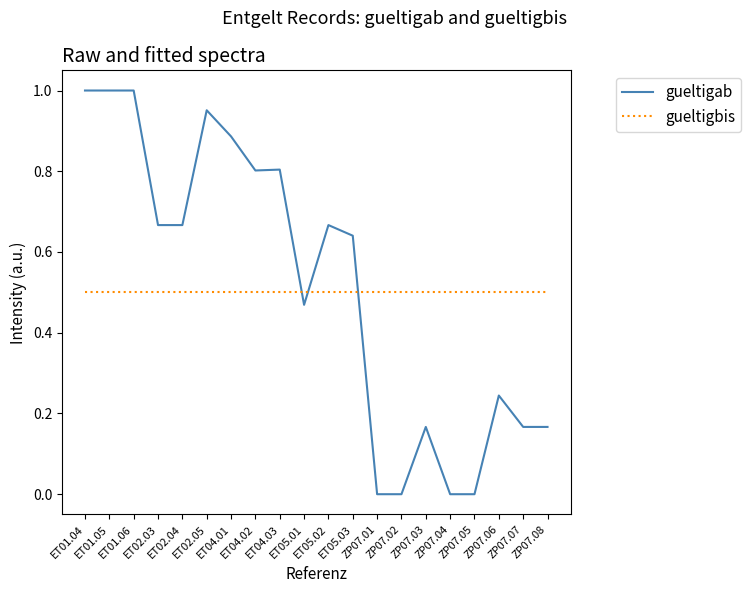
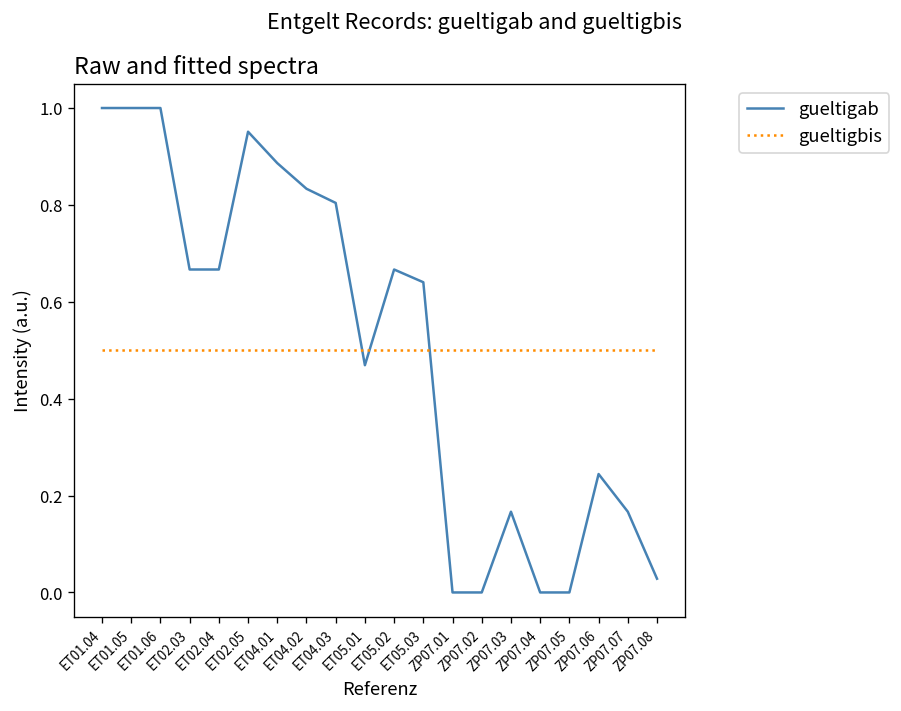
  {
    "gueltigab": {
      "ET01.04": 1.00,
      "ET01.05": 1.00,
      "ET01.06": 1.00,
      "ET02.03": 0.67,
      "ET02.04": 0.67,
      "ET02.05": 0.95,
      "ET04.01": 0.89,
-     "ET04.02": 0.80,
+     "ET04.02": 0.83,
      "ET04.03": 0.80,
      "ET05.01": 0.47,
      "ET05.02": 0.67,
      "ET05.03": 0.64,
      "ZP07.01": 0.00,
      "ZP07.02": 0.00,
      "ZP07.03": 0.17,
      "ZP07.04": 0.00,
      "ZP07.05": 0.00,
      "ZP07.06": 0.24,
      "ZP07.07": 0.17,
-     "ZP07.08": 0.17
+     "ZP07.08": 0.03
    },
    "gueltigbis": {
      "ET01.04": 0.50,
      "ET01.05": 0.50,
      "ET01.06": 0.50,
      "ET02.03": 0.50,
      "ET02.04": 0.50,
      "ET02.05": 0.50,
      "ET04.01": 0.50,
      "ET04.02": 0.50,
      "ET04.03": 0.50,
      "ET05.01": 0.50,
      "ET05.02": 0.50,
      "ET05.03": 0.50,
      "ZP07.01": 0.50,
      "ZP07.02": 0.50,
      "ZP07.03": 0.50,
      "ZP07.04": 0.50,
      "ZP07.05": 0.50,
      "ZP07.06": 0.50,
      "ZP07.07": 0.50,
      "ZP07.08": 0.50
    }
  }
